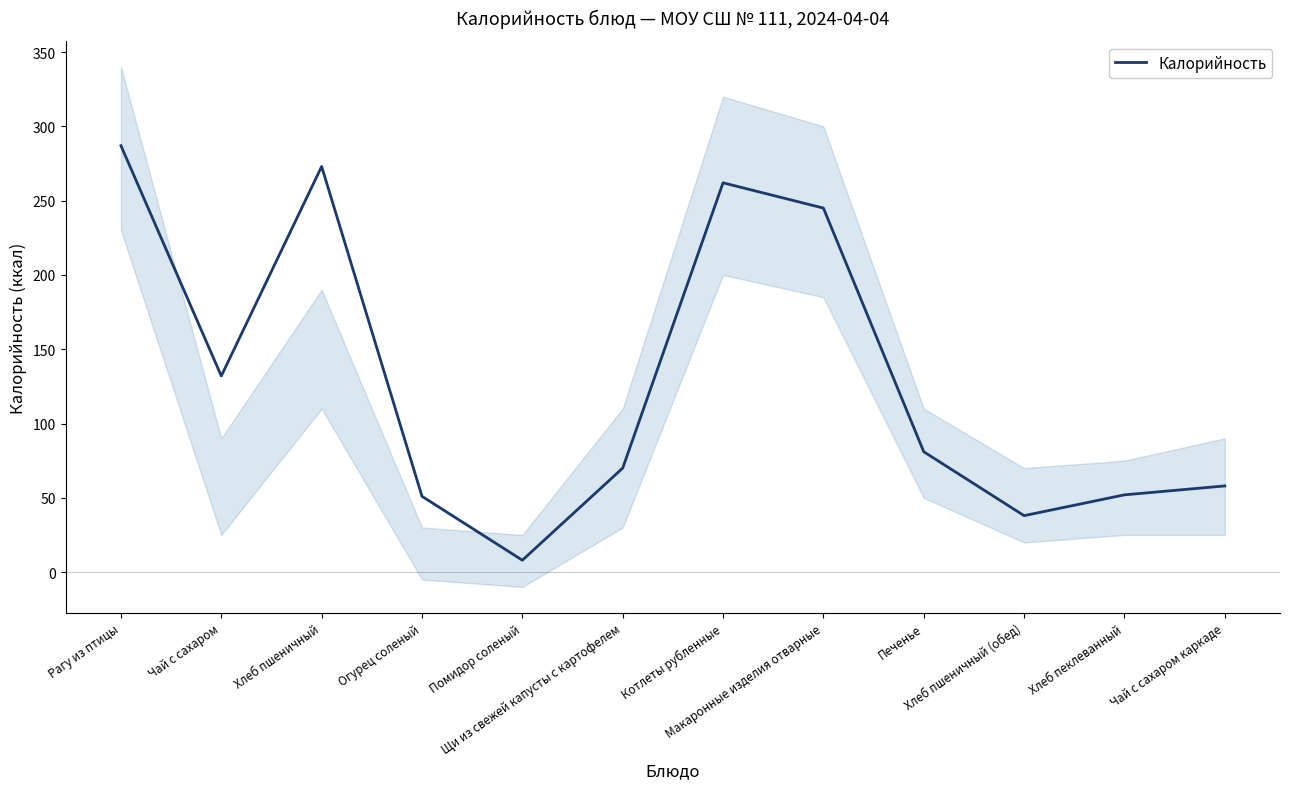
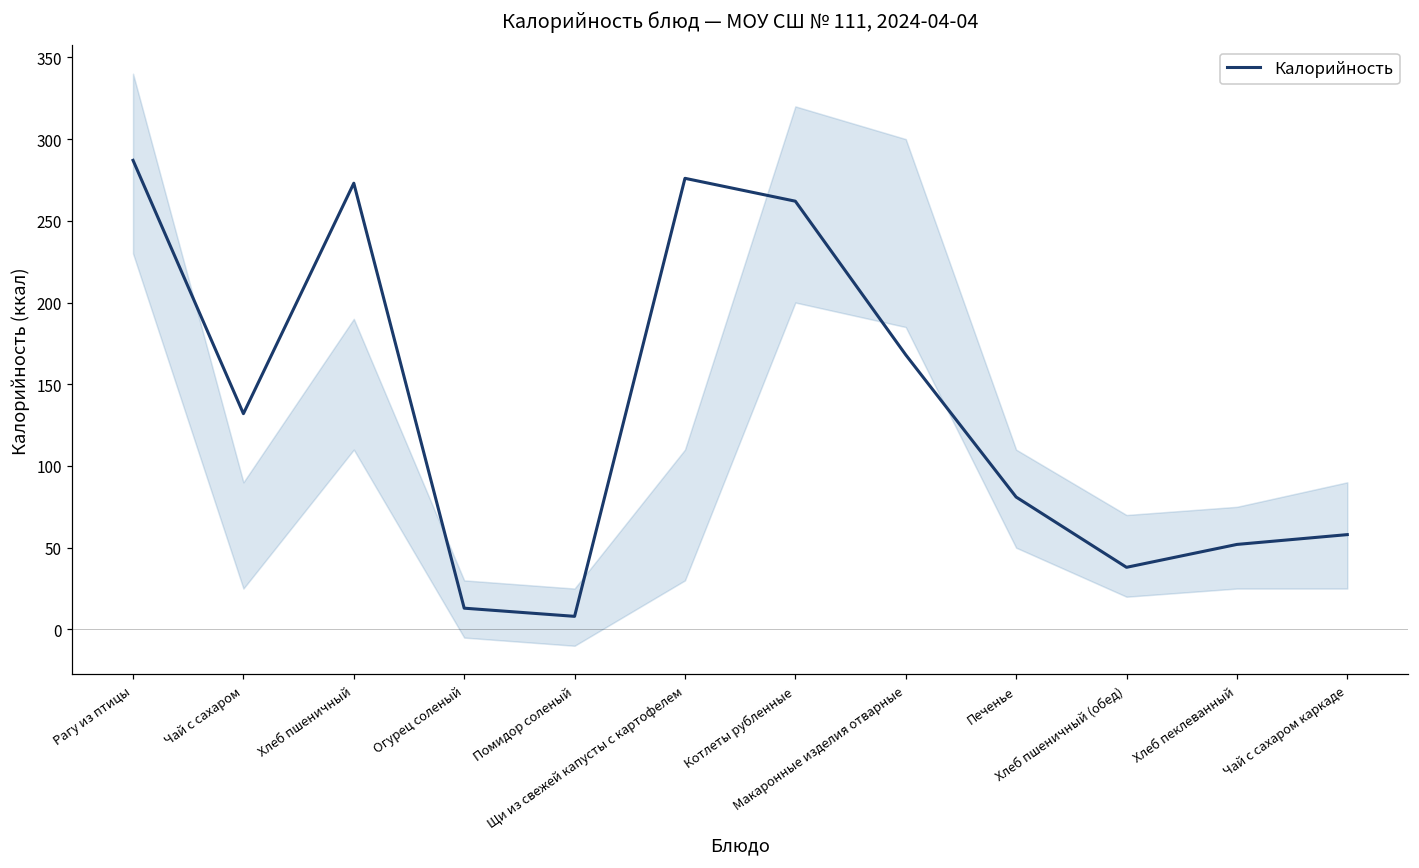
  {
    "Калорийность": {
      "Рагу из птицы": 287,
      "Чай с сахаром": 132,
      "Хлеб пшеничный": 273,
-     "Огурец соленый": 51,
+     "Огурец соленый": 13,
      "Помидор соленый": 8,
-     "Щи из свежей капусты с картофелем": 70,
+     "Щи из свежей капусты с картофелем": 276,
      "Котлеты рубленные": 262,
-     "Макаронные изделия отварные": 245,
+     "Макаронные изделия отварные": 168,
      "Печенье": 81,
      "Хлеб пшеничный (обед)": 38,
      "Хлеб пеклеванный": 52,
      "Чай с сахаром каркаде": 58
    }
  }
